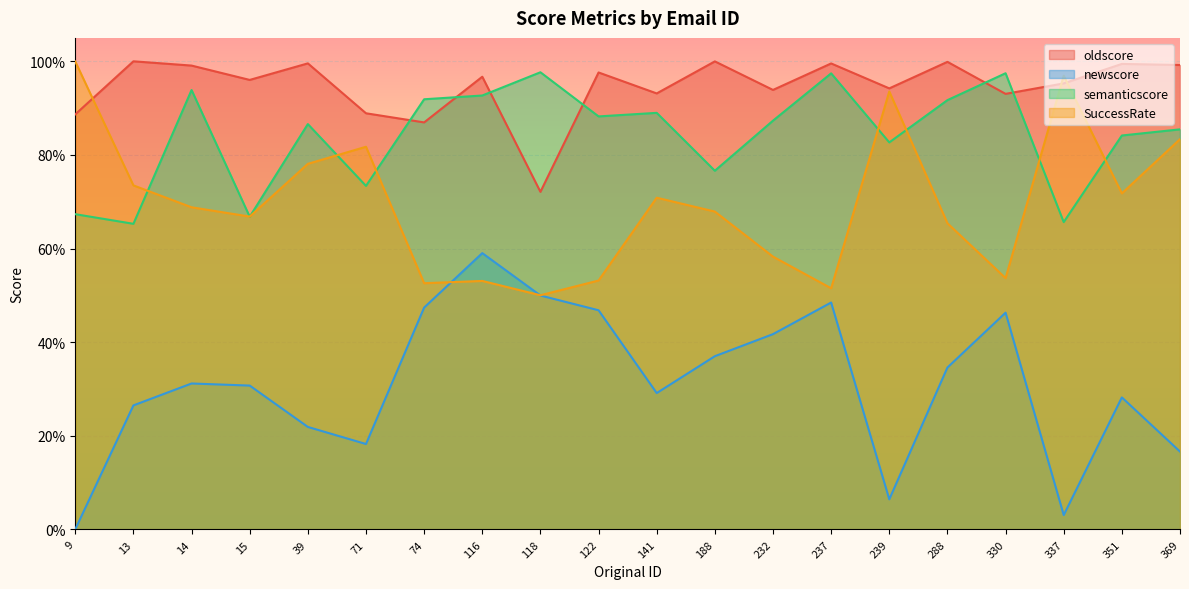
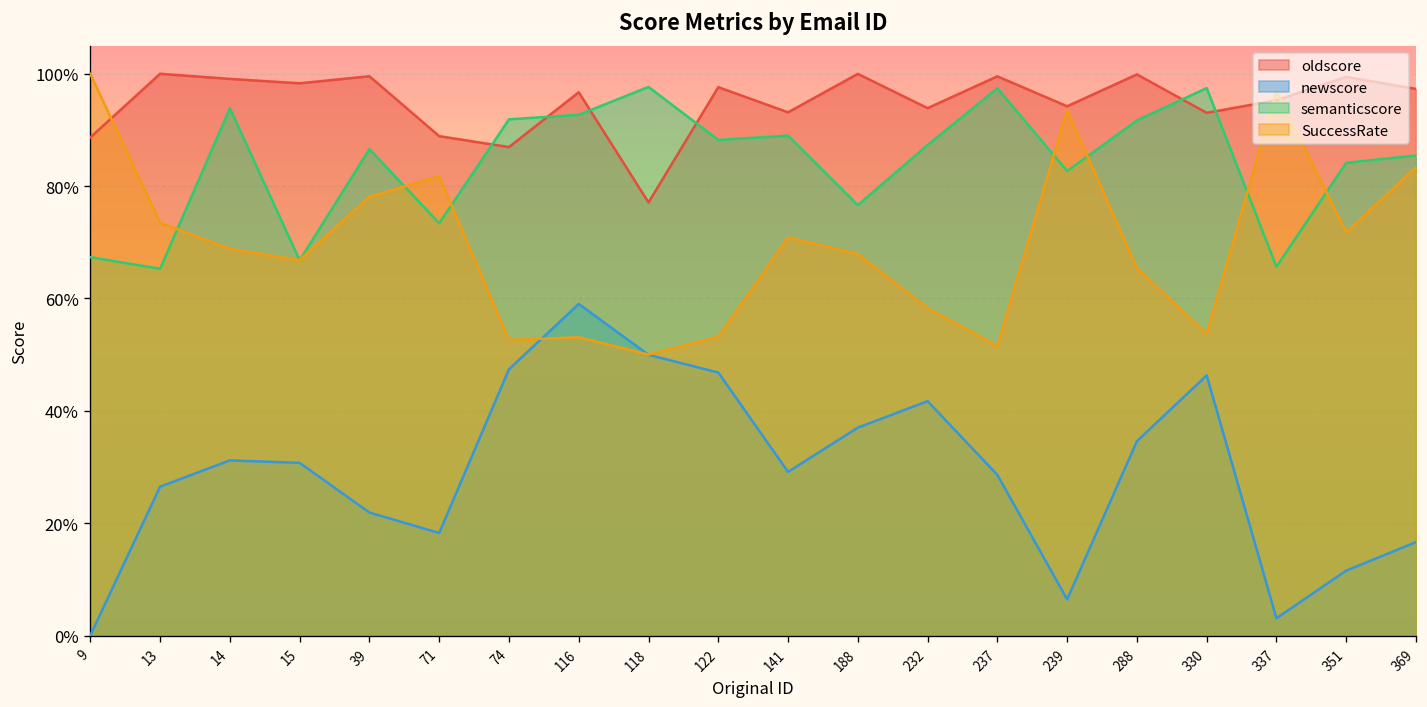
  {
    "oldscore": {
      "9": "89%",
      "13": "100%",
      "14": "99%",
-     "15": "96%",
+     "15": "98%",
      "39": "100%",
      "71": "89%",
      "74": "87%",
      "116": "97%",
-     "118": "72%",
+     "118": "77%",
      "122": "98%",
      "141": "93%",
      "188": "100%",
      "232": "94%",
      "237": "100%",
      "239": "94%",
      "288": "100%",
      "330": "93%",
-     "369": "99%"
+     "369": "97%"
    },
    "newscore": {
      "9": "0%",
      "13": "27%",
      "14": "31%",
      "15": "31%",
      "39": "22%",
      "71": "18%",
      "74": "47%",
      "116": "59%",
      "122": "47%",
      "141": "29%",
      "188": "37%",
      "232": "42%",
-     "237": "48%",
+     "237": "29%",
      "239": "6%",
      "288": "35%",
      "330": "46%",
      "337": "3%",
-     "351": "28%",
+     "351": "12%",
      "369": "17%"
    },
    "semanticscore": {
      "9": "67%",
      "13": "65%",
      "14": "94%",
      "39": "87%",
      "71": "73%",
      "74": "92%",
      "116": "93%",
      "118": "98%",
      "122": "88%",
      "141": "89%",
      "188": "77%",
      "232": "87%",
      "237": "97%",
      "239": "83%",
      "288": "92%",
      "330": "97%",
      "337": "66%",
      "351": "84%",
      "369": "85%"
    },
    "SuccessRate": {
      "9": "100%",
      "13": "73%",
      "14": "69%",
      "39": "78%",
      "71": "82%",
      "74": "53%",
      "116": "53%",
      "122": "53%",
      "141": "71%",
      "188": "68%",
      "232": "58%",
      "237": "52%",
      "239": "94%",
      "288": "65%",
      "330": "54%",
      "351": "72%",
      "369": "83%"
    }
  }
